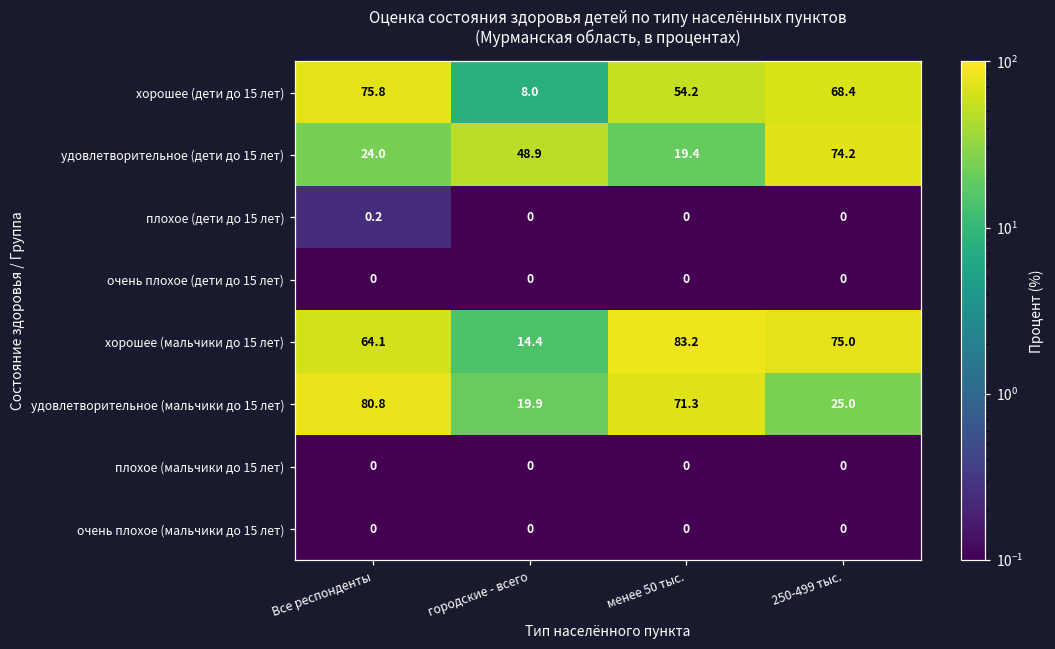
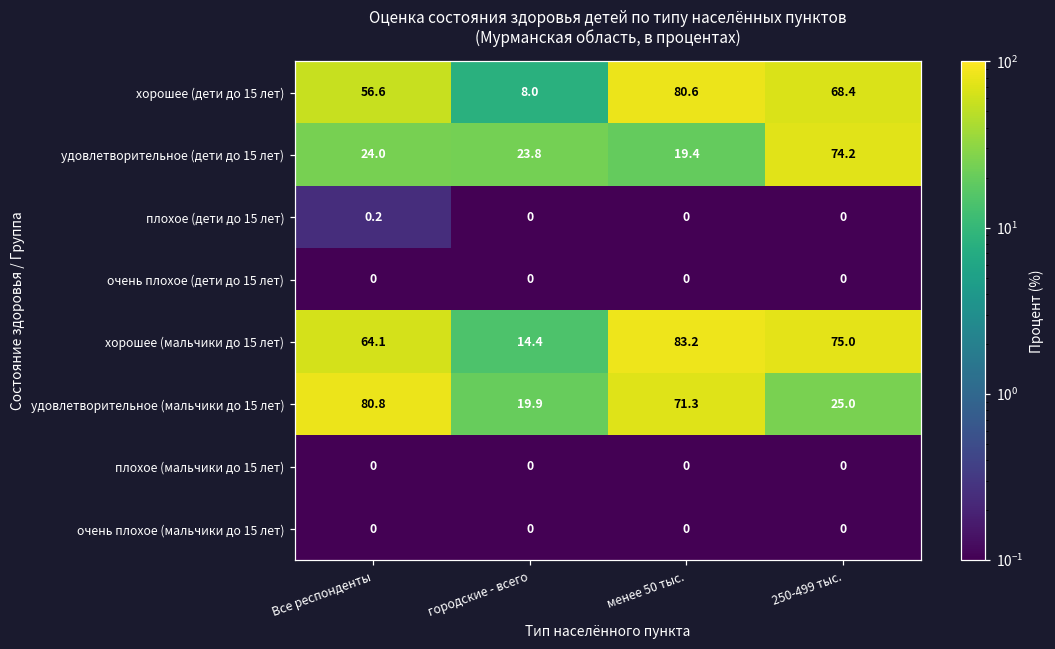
  {
    "хорошее (дети до 15 лет)": {
-     "Все респонденты": 75.8,
+     "Все респонденты": 56.6,
      "городские - всего": 8.0,
-     "менее 50 тыс.": 54.2,
+     "менее 50 тыс.": 80.6,
      "250-499 тыс.": 68.4
    },
    "удовлетворительное (дети до 15 лет)": {
      "Все респонденты": 24.0,
-     "городские - всего": 48.9,
+     "городские - всего": 23.8,
      "менее 50 тыс.": 19.4,
      "250-499 тыс.": 74.2
    },
    "плохое (дети до 15 лет)": {
      "Все респонденты": 0.2,
      "городские - всего": 0,
      "менее 50 тыс.": 0,
      "250-499 тыс.": 0
    },
    "очень плохое (дети до 15 лет)": {
      "Все респонденты": 0,
      "городские - всего": 0,
      "менее 50 тыс.": 0,
      "250-499 тыс.": 0
    },
    "хорошее (мальчики до 15 лет)": {
      "Все респонденты": 64.1,
      "городские - всего": 14.4,
      "менее 50 тыс.": 83.2,
      "250-499 тыс.": 75.0
    },
    "удовлетворительное (мальчики до 15 лет)": {
      "Все респонденты": 80.8,
      "городские - всего": 19.9,
      "менее 50 тыс.": 71.3,
      "250-499 тыс.": 25.0
    },
    "плохое (мальчики до 15 лет)": {
      "Все респонденты": 0,
      "городские - всего": 0,
      "менее 50 тыс.": 0,
      "250-499 тыс.": 0
    },
    "очень плохое (мальчики до 15 лет)": {
      "Все респонденты": 0,
      "городские - всего": 0,
      "менее 50 тыс.": 0,
      "250-499 тыс.": 0
    }
  }
